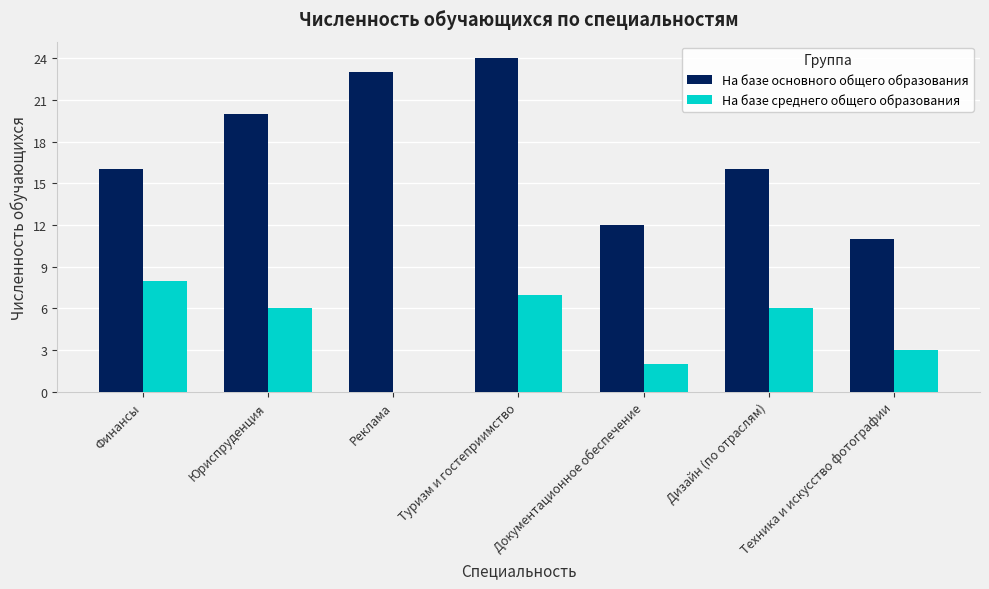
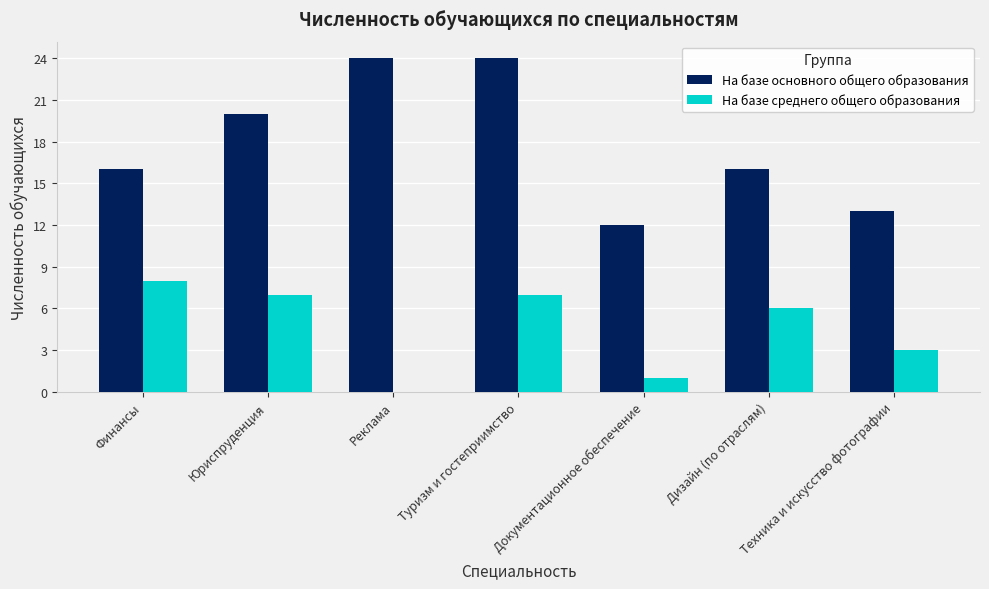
  {
    "На базе основного общего образования": {
      "Финансы": 16,
      "Юриспруденция": 20,
-     "Реклама": 23,
+     "Реклама": 24,
      "Туризм и гостеприимство": 24,
      "Документационное обеспечение": 12,
      "Дизайн (по отраслям)": 16,
-     "Техника и искусство фотографии": 11
+     "Техника и искусство фотографии": 13
    },
    "На базе среднего общего образования": {
      "Финансы": 8,
-     "Юриспруденция": 6,
+     "Юриспруденция": 7,
      "Реклама": 0,
      "Туризм и гостеприимство": 7,
-     "Документационное обеспечение": 2,
+     "Документационное обеспечение": 1,
      "Дизайн (по отраслям)": 6,
      "Техника и искусство фотографии": 3
    }
  }
